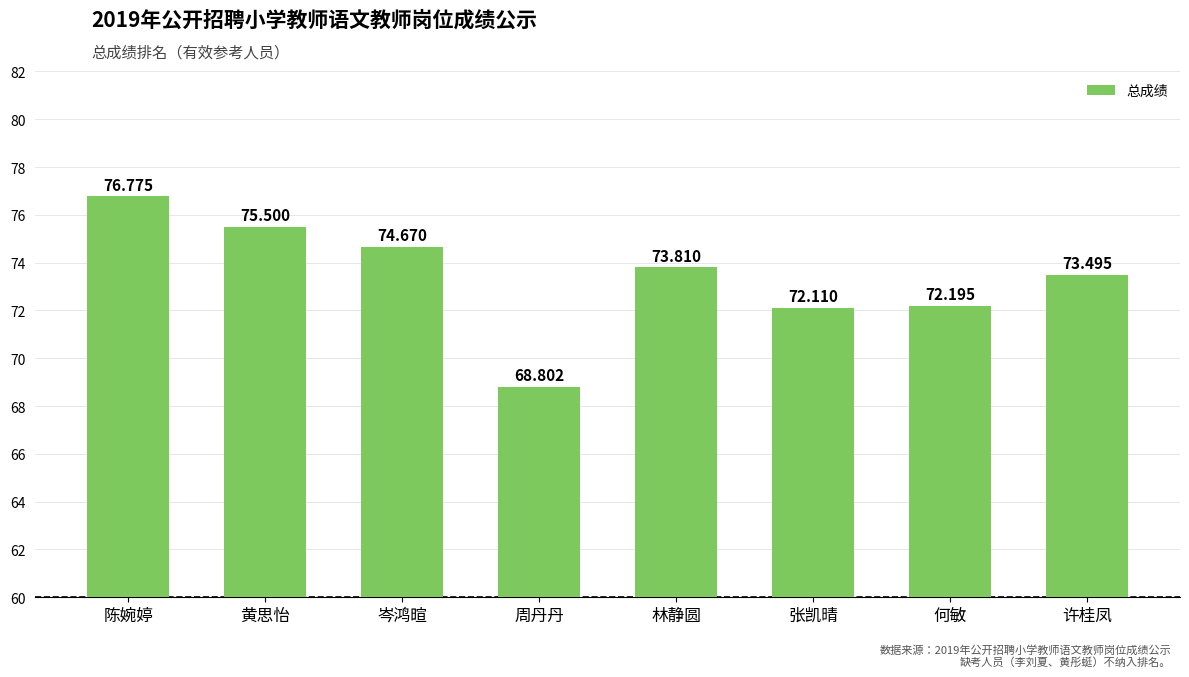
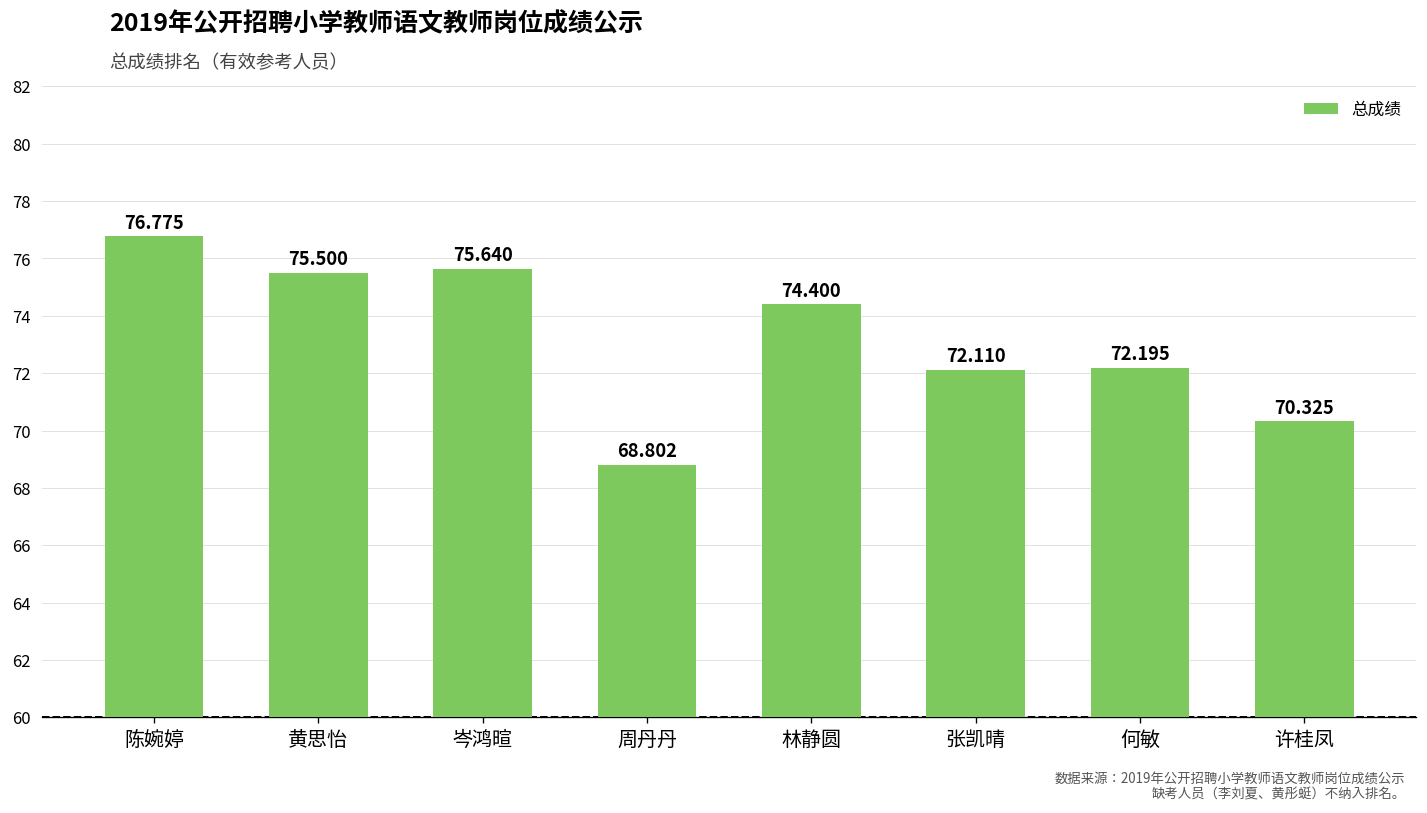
  {
    "陈婉婷": 76.775,
    "黄思怡": 75.500,
-   "岑鸿暄": 74.670,
+   "岑鸿暄": 75.640,
    "周丹丹": 68.802,
-   "林静圆": 73.810,
+   "林静圆": 74.400,
    "张凯晴": 72.110,
    "何敏": 72.195,
-   "许桂凤": 73.495
+   "许桂凤": 70.325
  }
